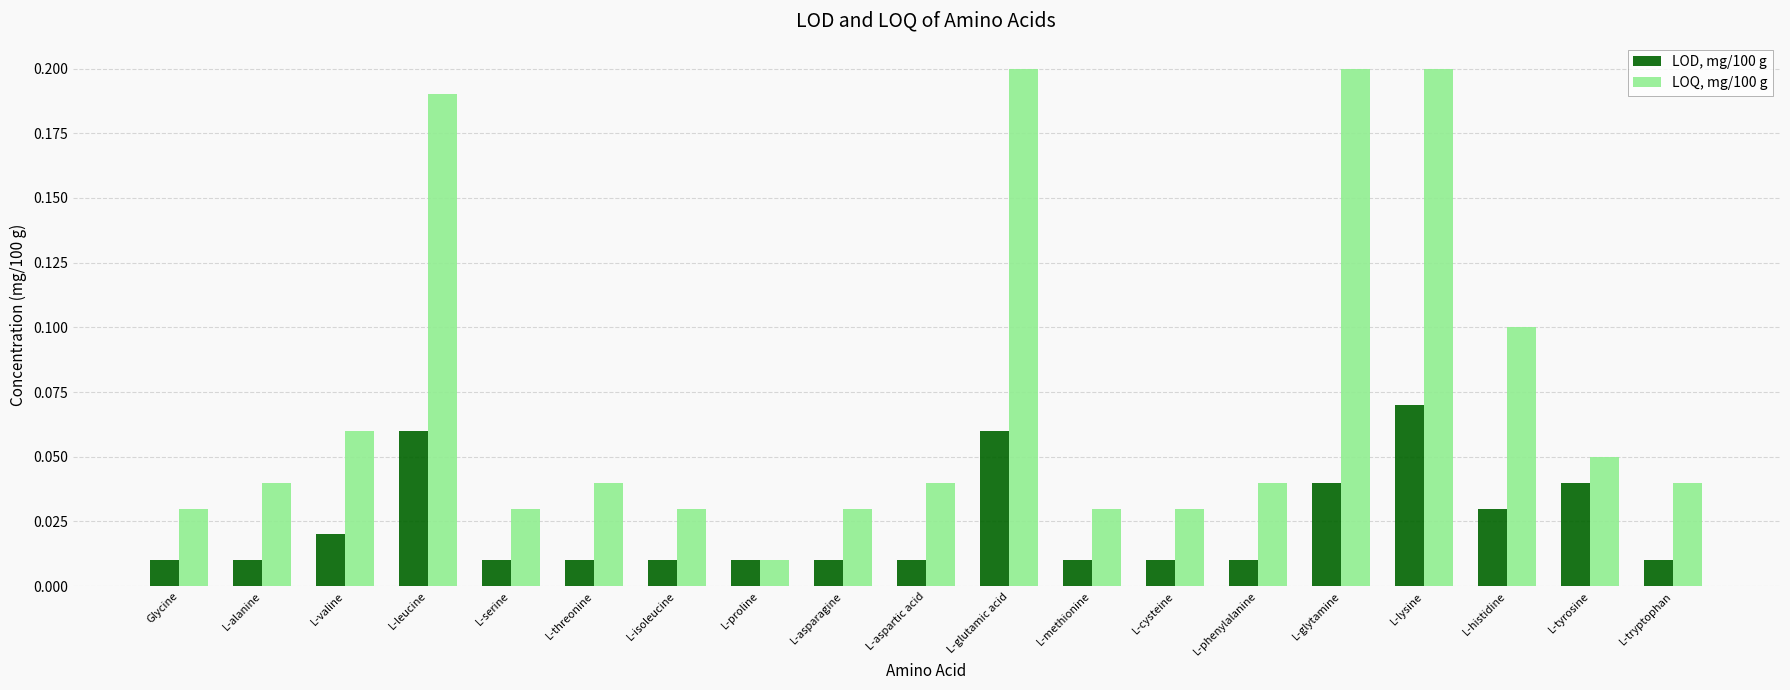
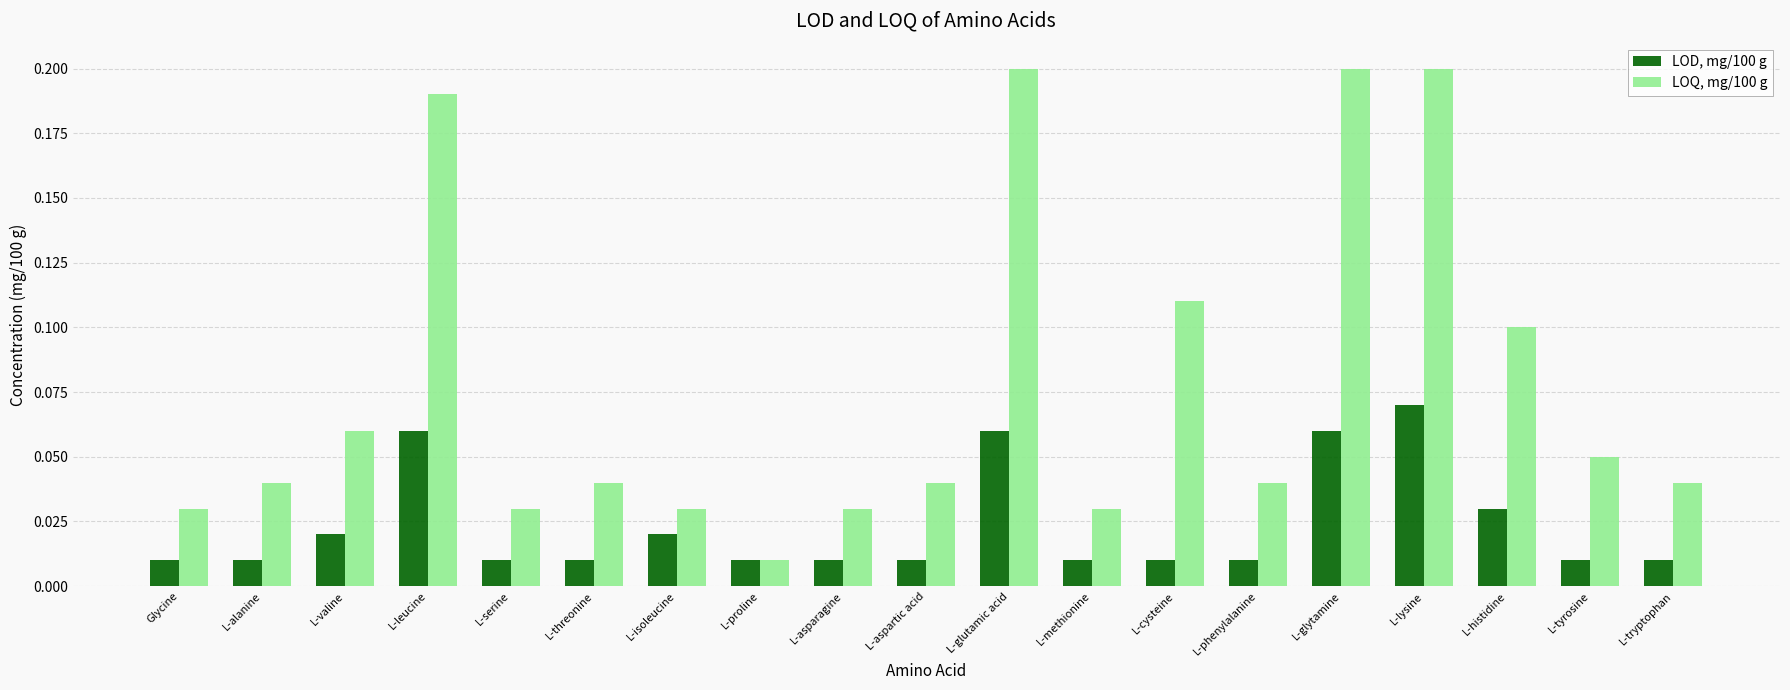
  {
    "LOD, mg/100 g": {
      "Glycine": 0.01,
      "L-alanine": 0.01,
      "L-valine": 0.02,
      "L-leucine": 0.06,
      "L-serine": 0.01,
      "L-threonine": 0.01,
-     "L-isoleucine": 0.01,
+     "L-isoleucine": 0.02,
      "L-proline": 0.01,
      "L-asparagine": 0.01,
      "L-aspartic acid": 0.01,
      "L-glutamic acid": 0.06,
      "L-methionine": 0.01,
      "L-cysteine": 0.01,
      "L-phenylalanine": 0.01,
-     "L-glytamine": 0.04,
+     "L-glytamine": 0.06,
      "L-lysine": 0.07,
      "L-histidine": 0.03,
-     "L-tyrosine": 0.04,
+     "L-tyrosine": 0.01,
      "L-tryptophan": 0.01
    },
    "LOQ, mg/100 g": {
      "Glycine": 0.03,
      "L-alanine": 0.04,
      "L-valine": 0.06,
      "L-leucine": 0.19,
      "L-serine": 0.03,
      "L-threonine": 0.04,
      "L-isoleucine": 0.03,
      "L-proline": 0.01,
      "L-asparagine": 0.03,
      "L-aspartic acid": 0.04,
      "L-glutamic acid": 0.20,
      "L-methionine": 0.03,
-     "L-cysteine": 0.03,
+     "L-cysteine": 0.11,
      "L-phenylalanine": 0.04,
      "L-glytamine": 0.20,
      "L-lysine": 0.20,
      "L-histidine": 0.10,
      "L-tyrosine": 0.05,
      "L-tryptophan": 0.04
    }
  }
